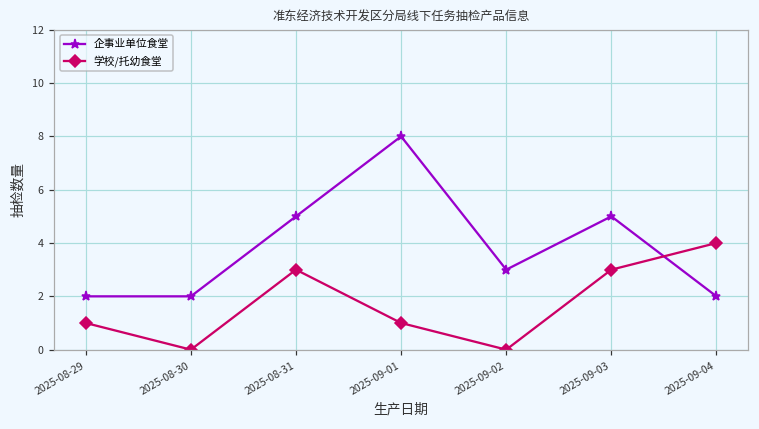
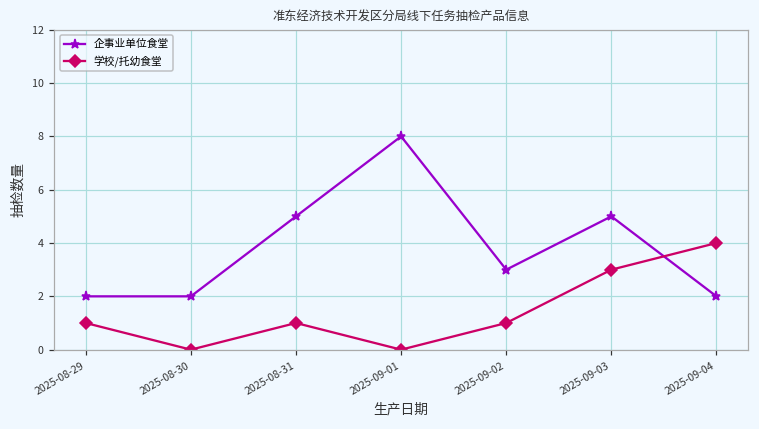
  {
    "企事业单位食堂": {
      "2025-08-29": 2,
      "2025-08-30": 2,
      "2025-08-31": 5,
      "2025-09-01": 8,
      "2025-09-02": 3,
      "2025-09-03": 5,
      "2025-09-04": 2
    },
    "学校/托幼食堂": {
      "2025-08-29": 1,
      "2025-08-30": 0,
-     "2025-08-31": 3,
-     "2025-09-01": 1,
-     "2025-09-02": 0,
+     "2025-08-31": 1,
+     "2025-09-01": 0,
+     "2025-09-02": 1,
      "2025-09-03": 3,
      "2025-09-04": 4
    }
  }
